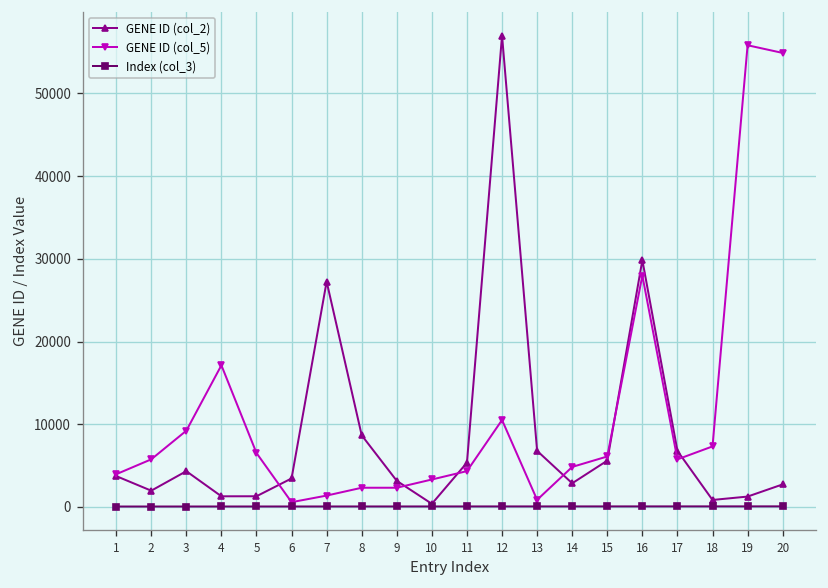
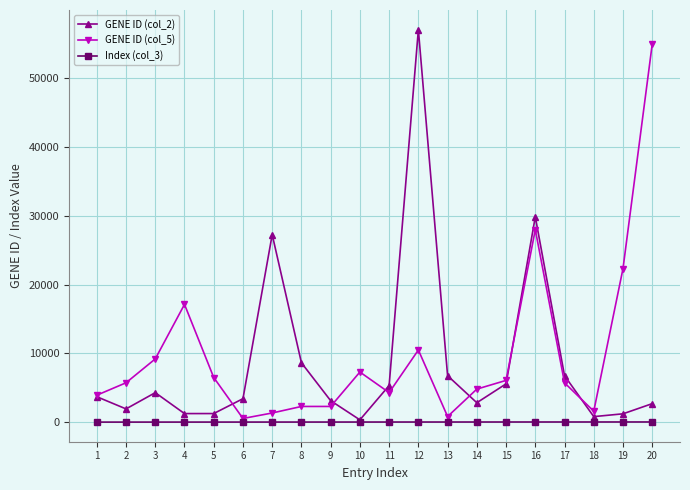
  {
    "GENE ID (col_5)": {
      "2": 6000,
      "3": 9000,
      "4": 17000,
      "5": 7000,
      "6": 1000,
      "7": 1000,
      "8": 2000,
      "9": 2000,
-     "10": 3000,
+     "10": 7000,
      "11": 4000,
      "12": 11000,
      "13": 1000,
      "14": 5000,
      "15": 6000,
      "16": 28000,
      "17": 6000,
-     "18": 7000,
-     "19": 56000,
+     "18": 2000,
+     "19": 22000,
      "20": 55000
    }
  }
